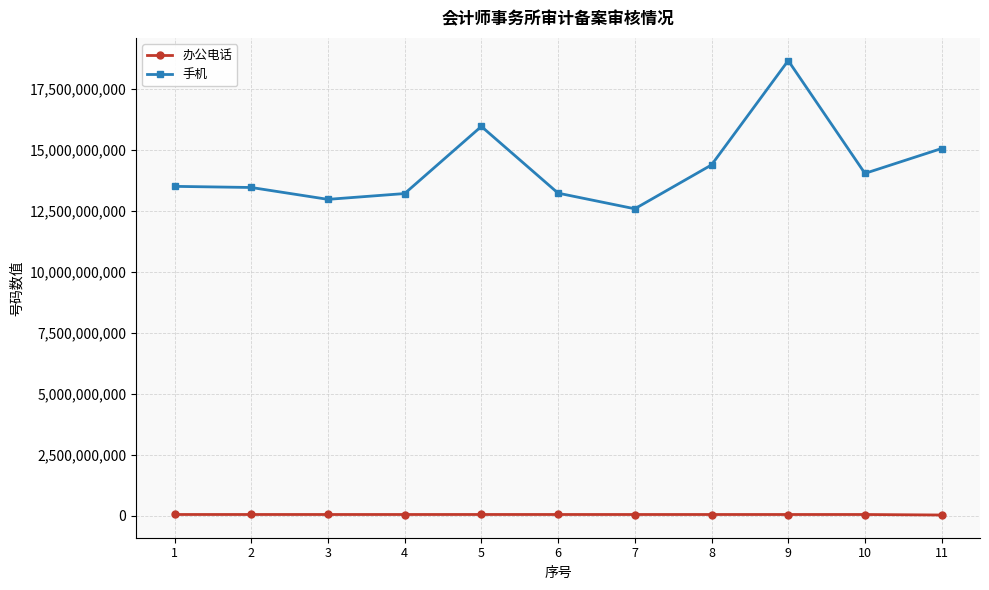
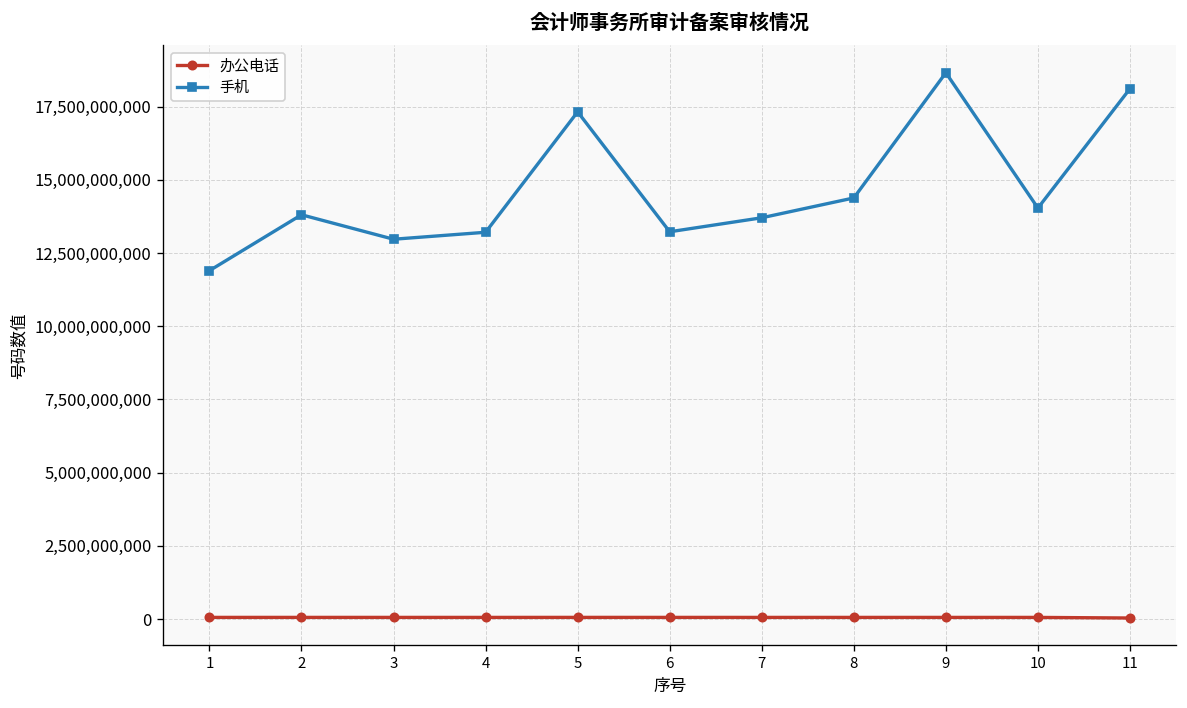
  {
    "办公电话": {
      "1": "100,000,000",
      "2": "100,000,000",
      "3": "100,000,000",
      "4": "100,000,000",
      "5": "100,000,000",
      "6": "100,000,000",
      "7": "100,000,000",
      "8": "100,000,000",
      "9": "100,000,000",
      "10": "100,000,000",
      "11": "0"
    },
    "手机": {
-     "1": "13,500,000,000",
-     "2": "13,500,000,000",
+     "1": "11,900,000,000",
+     "2": "13,800,000,000",
      "3": "13,000,000,000",
      "4": "13,200,000,000",
-     "5": "16,000,000,000",
+     "5": "17,300,000,000",
      "6": "13,200,000,000",
-     "7": "12,600,000,000",
+     "7": "13,700,000,000",
      "8": "14,400,000,000",
      "9": "18,700,000,000",
      "10": "14,000,000,000",
-     "11": "15,100,000,000"
+     "11": "18,100,000,000"
    }
  }
